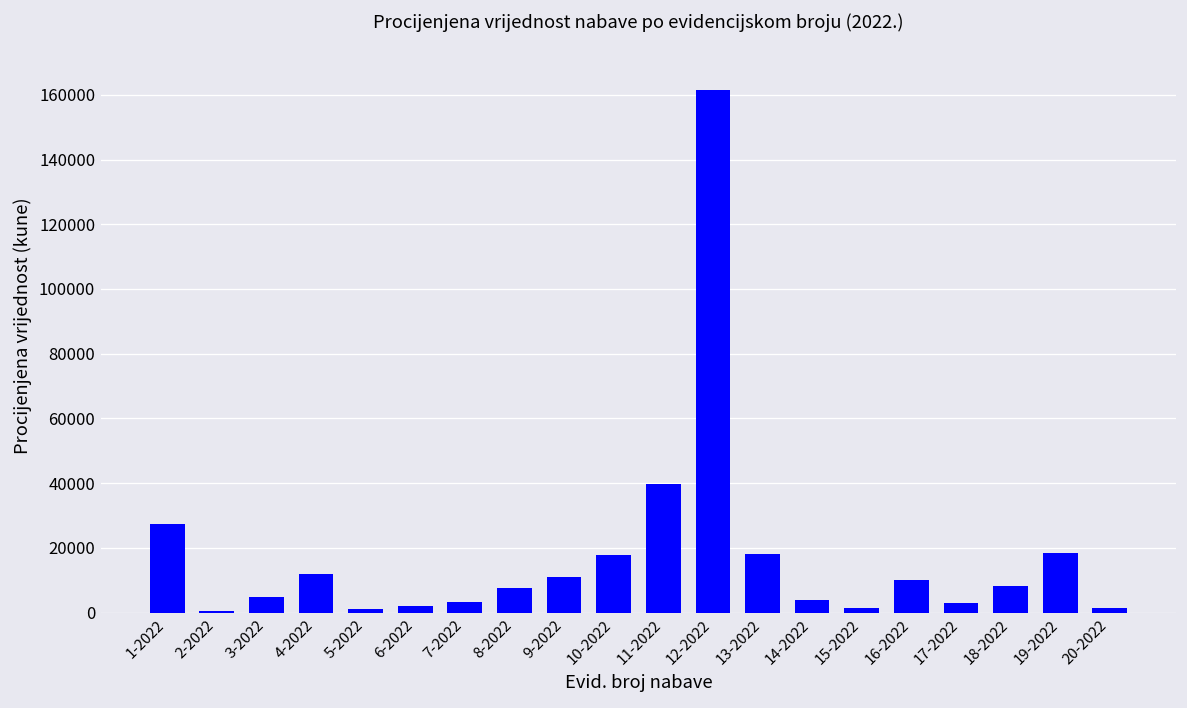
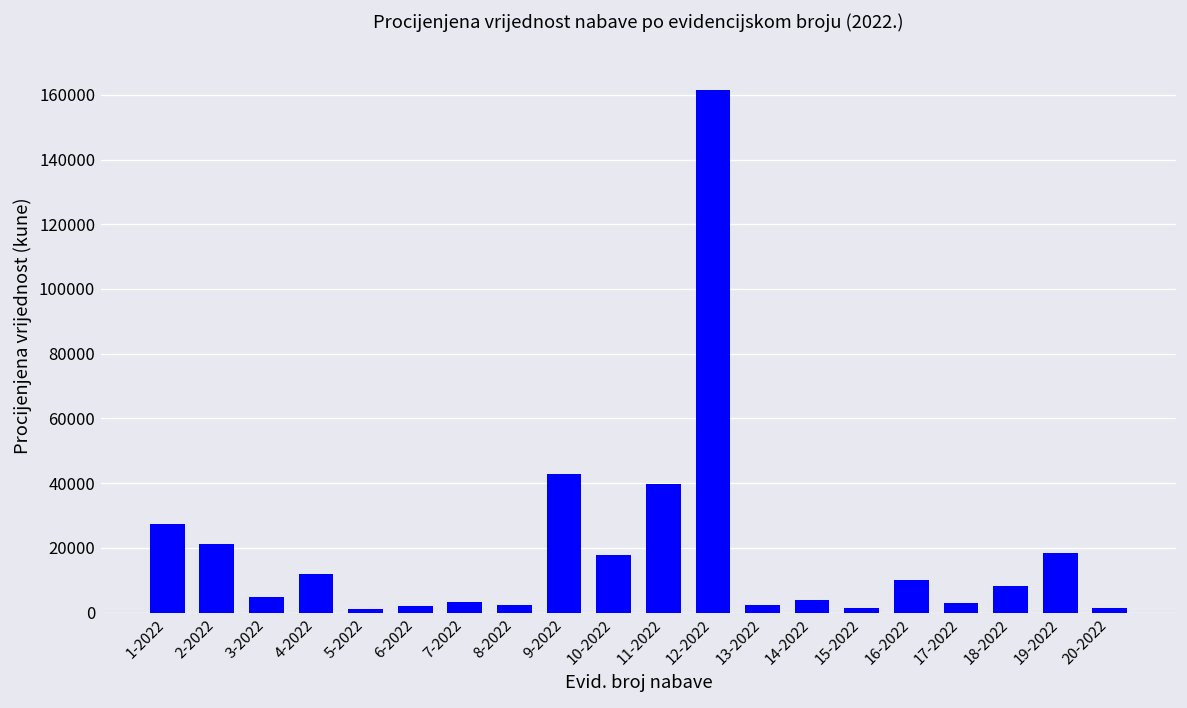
  {
    "1-2022": 27000,
-   "2-2022": 0,
+   "2-2022": 21000,
    "3-2022": 5000,
    "4-2022": 12000,
    "5-2022": 1000,
    "6-2022": 2000,
    "7-2022": 3000,
-   "8-2022": 8000,
-   "9-2022": 11000,
+   "8-2022": 2000,
+   "9-2022": 43000,
    "10-2022": 18000,
    "11-2022": 40000,
    "12-2022": 161000,
-   "13-2022": 18000,
+   "13-2022": 3000,
    "14-2022": 4000,
    "15-2022": 2000,
    "16-2022": 10000,
    "17-2022": 3000,
    "18-2022": 8000,
    "19-2022": 18000,
    "20-2022": 2000
  }
